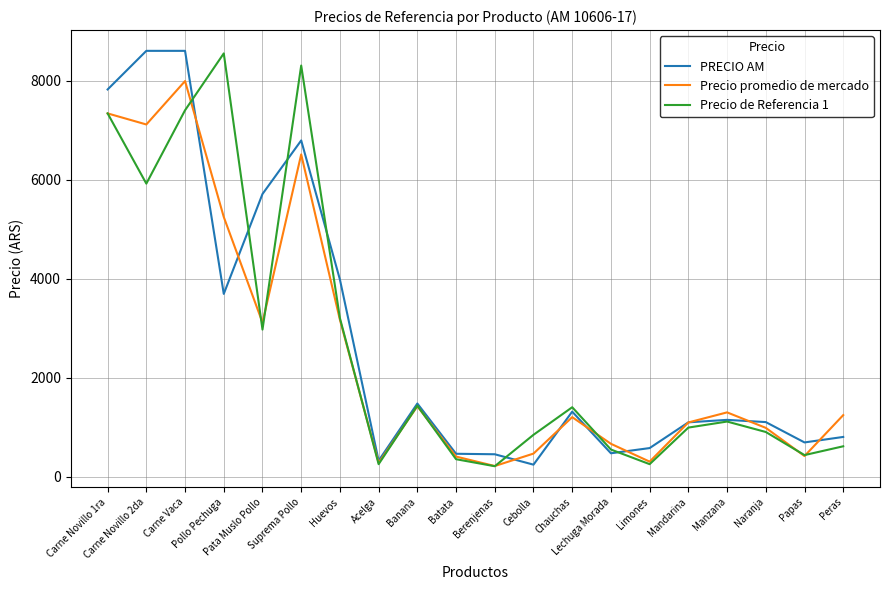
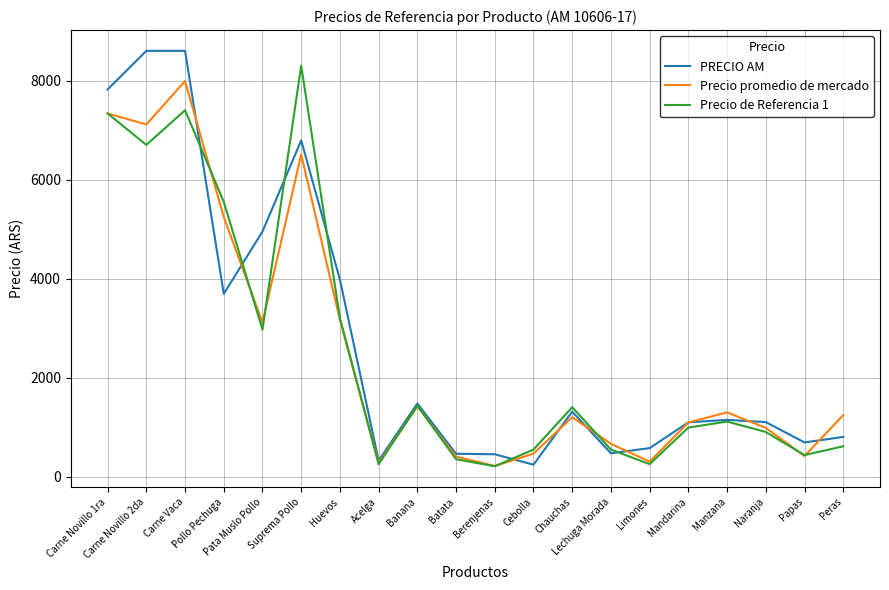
  {
    "PRECIO AM": {
      "Carne Novillo 1ra": 7800,
      "Carne Novillo 2da": 8600,
      "Carne Vaca": 8600,
      "Pollo Pechuga": 3700,
-     "Pata Muslo Pollo": 5700,
+     "Pata Muslo Pollo": 5000,
      "Suprema Pollo": 6800,
      "Huevos": 4000,
      "Batata": 500,
      "Berenjenas": 500,
      "Cebolla": 200,
      "Chauchas": 1300,
      "Lechuga Morada": 500,
      "Limones": 600,
      "Naranja": 1100,
      "Papas": 700,
      "Peras": 800
    },
    "Precio promedio de mercado": {
      "Carne Novillo 2da": 7100,
      "Carne Vaca": 8000,
      "Pollo Pechuga": 5200,
      "Pata Muslo Pollo": 3100,
      "Suprema Pollo": 6500,
      "Batata": 400,
      "Cebolla": 500,
      "Chauchas": 1200,
      "Lechuga Morada": 700,
      "Limones": 300,
      "Manzana": 1300,
      "Naranja": 1000,
      "Peras": 1200
    },
    "Precio de Referencia 1": {
-     "Carne Novillo 2da": 5900,
+     "Carne Novillo 2da": 6700,
      "Carne Vaca": 7400,
-     "Pollo Pechuga": 8500,
+     "Pollo Pechuga": 5500,
      "Pata Muslo Pollo": 3000,
      "Suprema Pollo": 8300,
      "Batata": 400,
-     "Cebolla": 800,
+     "Cebolla": 500,
      "Chauchas": 1400,
      "Lechuga Morada": 500,
      "Limones": 300,
      "Mandarina": 1000,
      "Naranja": 900,
      "Peras": 600
    }
  }
